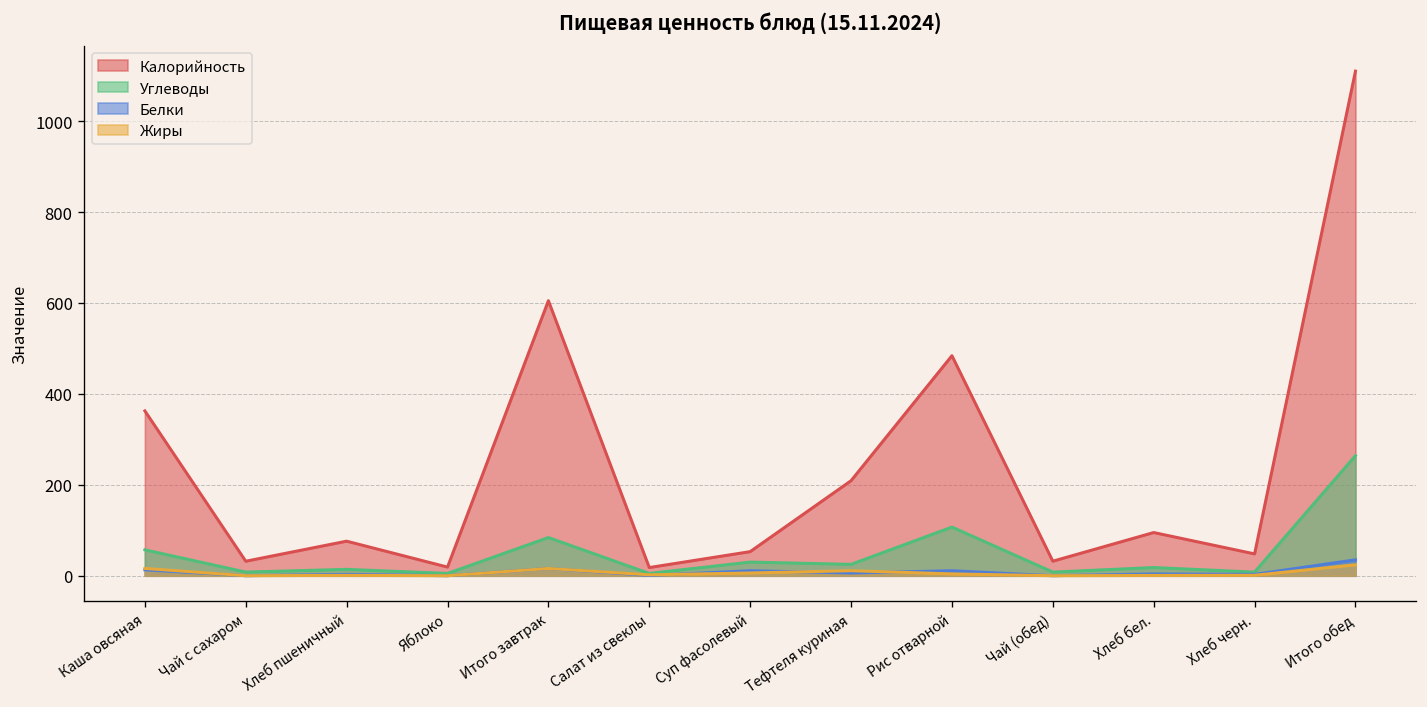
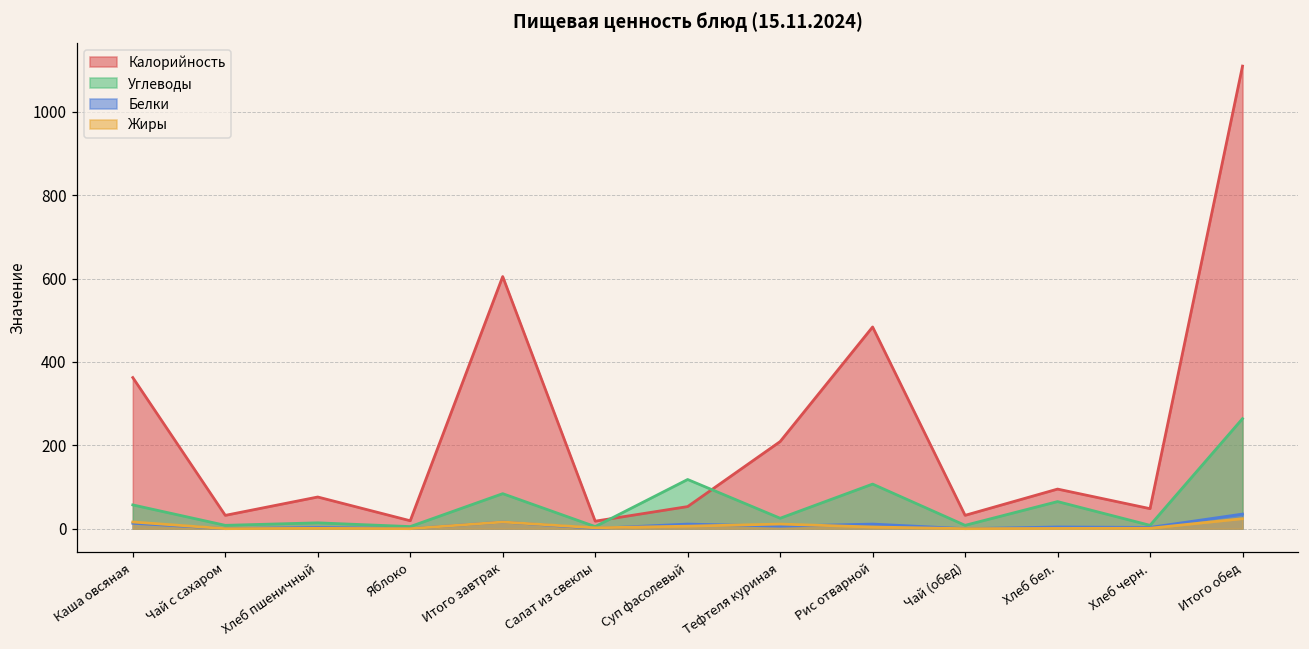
  {
    "Калорийность": {
      "Каша овсяная": 360,
      "Чай с сахаром": 30,
      "Хлеб пшеничный": 80,
      "Яблоко": 20,
      "Итого завтрак": 610,
      "Салат из свеклы": 20,
      "Суп фасолевый": 50,
      "Тефтеля куриная": 210,
      "Рис отварной": 480,
      "Чай (обед)": 30,
      "Хлеб бел.": 100,
      "Хлеб черн.": 50,
      "Итого обед": 1110
    },
    "Углеводы": {
      "Каша овсяная": 60,
      "Чай с сахаром": 10,
      "Хлеб пшеничный": 10,
      "Итого завтрак": 80,
-     "Суп фасолевый": 30,
+     "Суп фасолевый": 120,
      "Тефтеля куриная": 30,
      "Рис отварной": 110,
      "Чай (обед)": 10,
-     "Хлеб бел.": 20,
+     "Хлеб бел.": 70,
      "Итого обед": 260
    },
    "Белки": {
      "Рис отварной": 10,
      "Итого обед": 40
    },
    "Жиры": {
      "Рис отварной": 0,
      "Итого обед": 20
    }
  }
